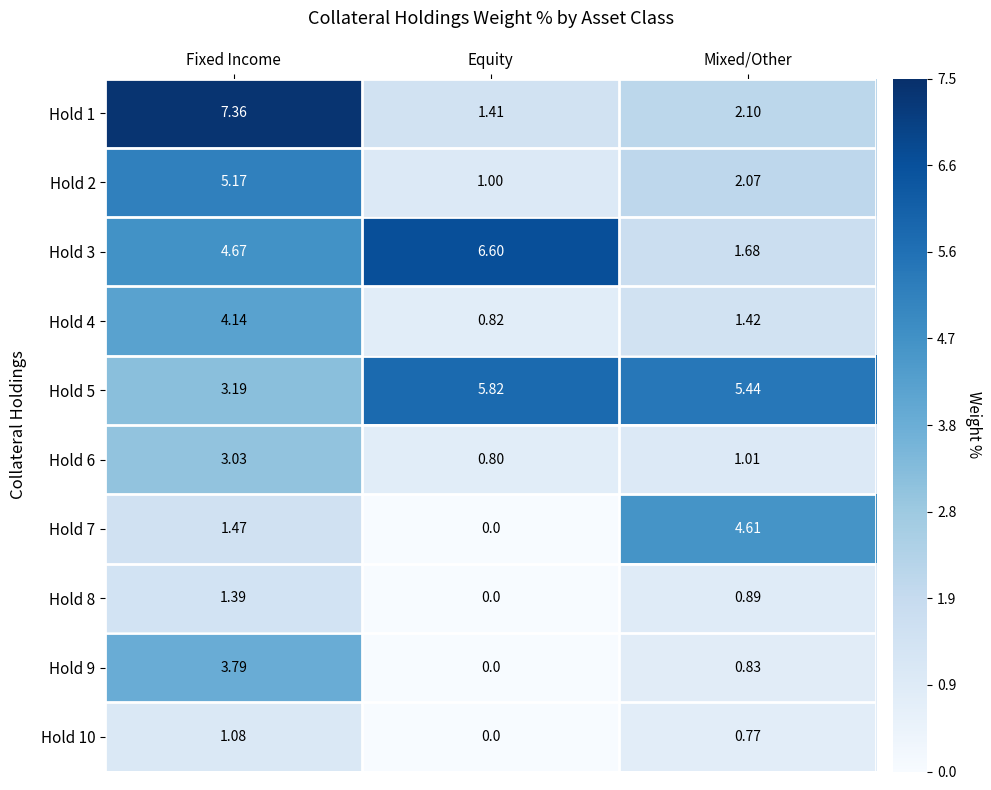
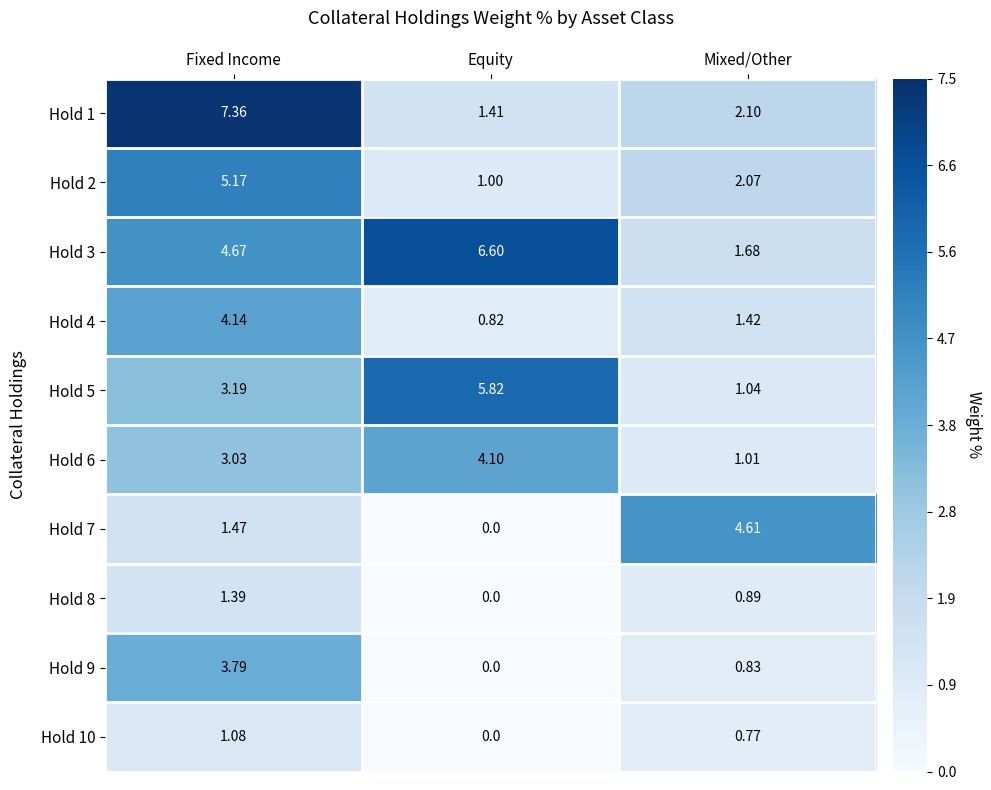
  {
    "Hold 1": {
      "Fixed Income": 7.36,
      "Equity": 1.41,
      "Mixed/Other": 2.10
    },
    "Hold 2": {
      "Fixed Income": 5.17,
      "Equity": 1.00,
      "Mixed/Other": 2.07
    },
    "Hold 3": {
      "Fixed Income": 4.67,
      "Equity": 6.60,
      "Mixed/Other": 1.68
    },
    "Hold 4": {
      "Fixed Income": 4.14,
      "Equity": 0.82,
      "Mixed/Other": 1.42
    },
    "Hold 5": {
      "Fixed Income": 3.19,
      "Equity": 5.82,
-     "Mixed/Other": 5.44
+     "Mixed/Other": 1.04
    },
    "Hold 6": {
      "Fixed Income": 3.03,
-     "Equity": 0.80,
+     "Equity": 4.10,
      "Mixed/Other": 1.01
    },
    "Hold 7": {
      "Fixed Income": 1.47,
      "Equity": 0.0,
      "Mixed/Other": 4.61
    },
    "Hold 8": {
      "Fixed Income": 1.39,
      "Equity": 0.0,
      "Mixed/Other": 0.89
    },
    "Hold 9": {
      "Fixed Income": 3.79,
      "Equity": 0.0,
      "Mixed/Other": 0.83
    },
    "Hold 10": {
      "Fixed Income": 1.08,
      "Equity": 0.0,
      "Mixed/Other": 0.77
    }
  }
